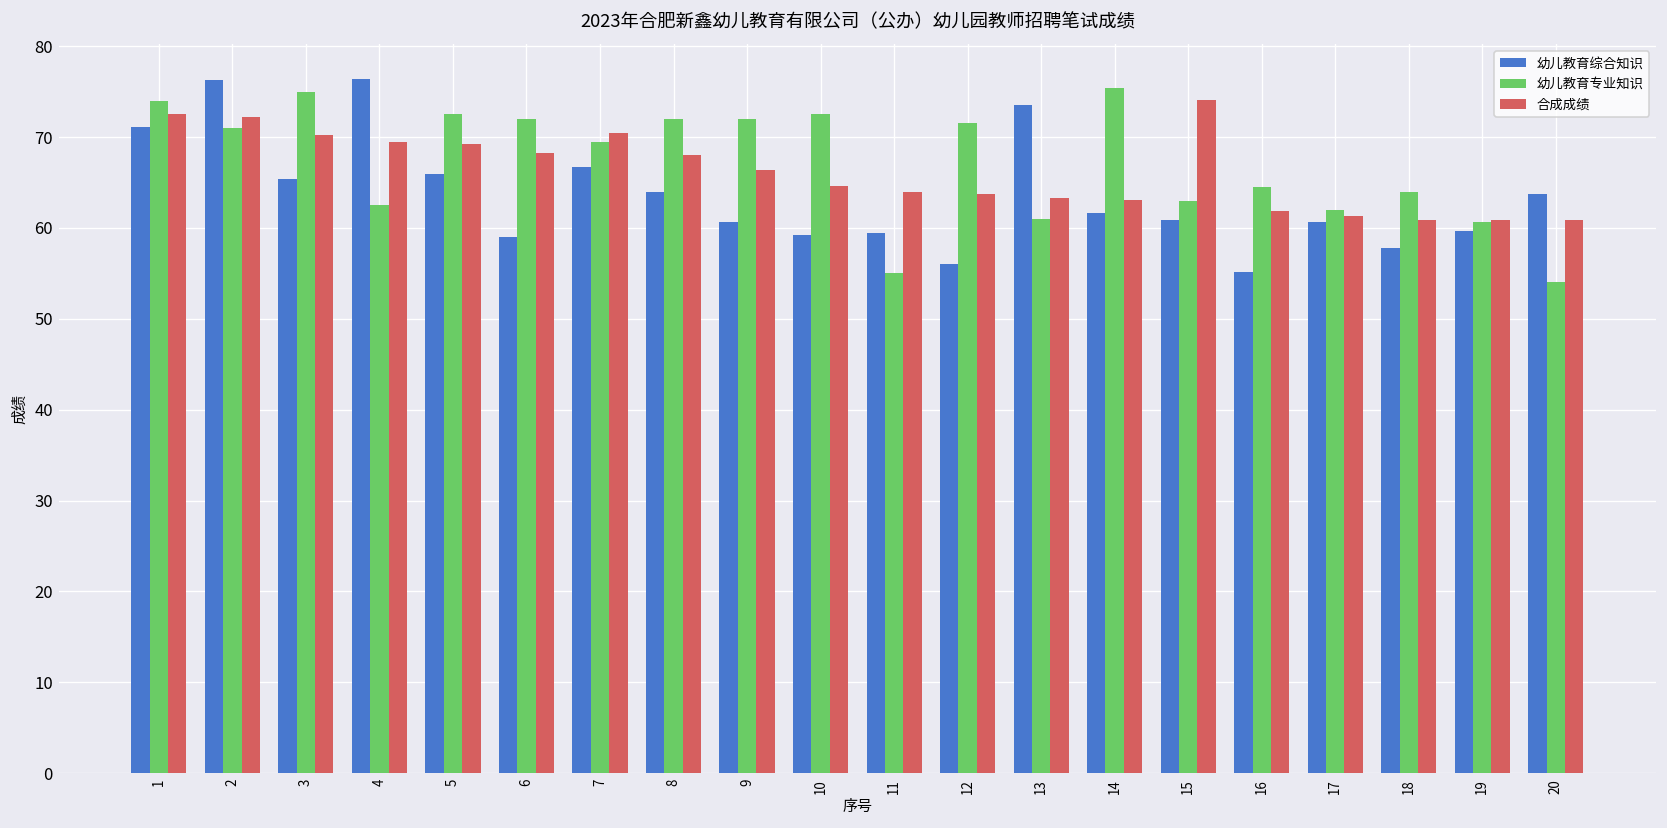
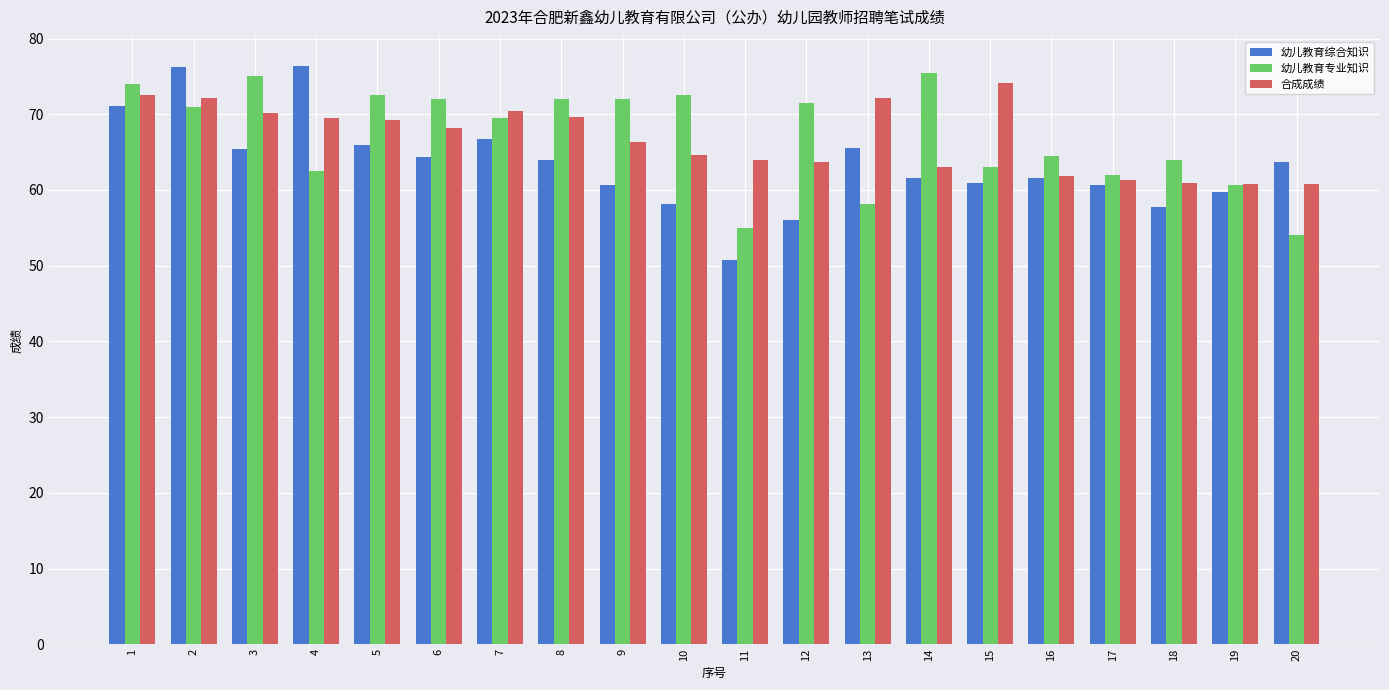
  {
    "幼儿教育综合知识": {
      "1": 71,
      "2": 76,
      "3": 65,
      "4": 76,
      "5": 66,
-     "6": 59,
+     "6": 64,
      "7": 67,
      "8": 64,
      "9": 61,
-     "10": 59,
-     "11": 59,
+     "10": 58,
+     "11": 51,
      "12": 56,
-     "13": 74,
+     "13": 66,
      "14": 62,
      "15": 61,
-     "16": 55,
+     "16": 62,
      "17": 61,
      "18": 58,
      "19": 60,
      "20": 64
    },
    "幼儿教育专业知识": {
      "1": 74,
      "2": 71,
      "3": 75,
      "4": 63,
      "5": 73,
      "6": 72,
      "7": 70,
      "8": 72,
      "9": 72,
      "10": 73,
      "11": 55,
      "12": 72,
-     "13": 61,
+     "13": 58,
      "14": 75,
      "15": 63,
      "16": 65,
      "17": 62,
      "18": 64,
      "19": 61,
      "20": 54
    },
    "合成成绩": {
      "1": 73,
      "2": 72,
      "3": 70,
      "4": 69,
      "5": 69,
      "6": 68,
      "7": 70,
-     "8": 68,
+     "8": 70,
      "9": 66,
      "10": 65,
      "11": 64,
      "12": 64,
-     "13": 63,
+     "13": 72,
      "14": 63,
      "15": 74,
      "16": 62,
      "17": 61,
      "18": 61,
      "19": 61,
      "20": 61
    }
  }
